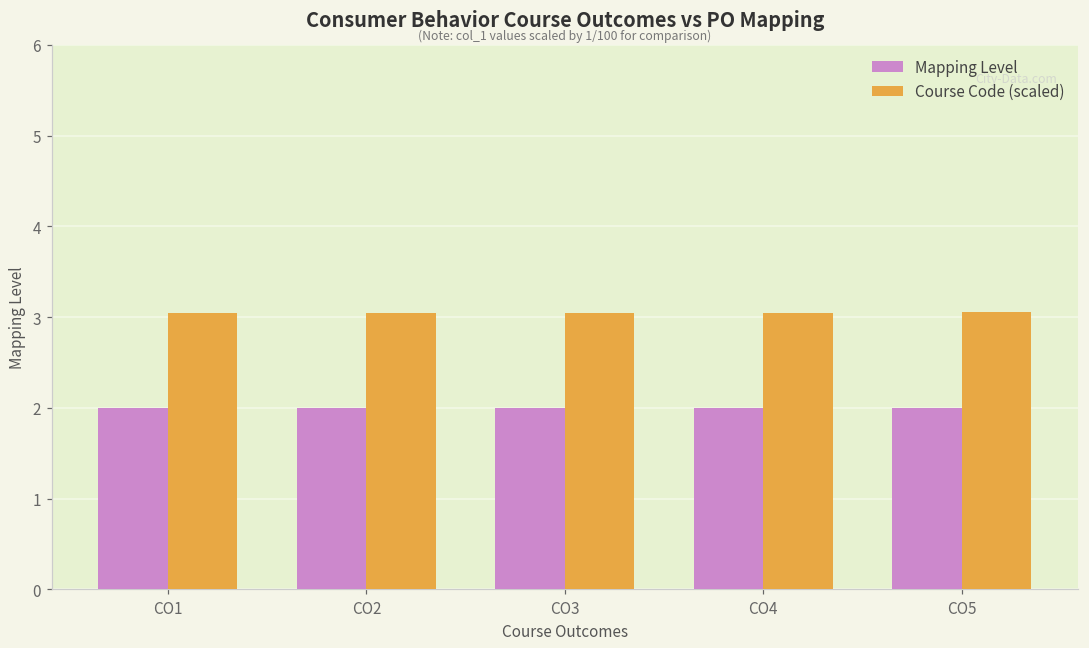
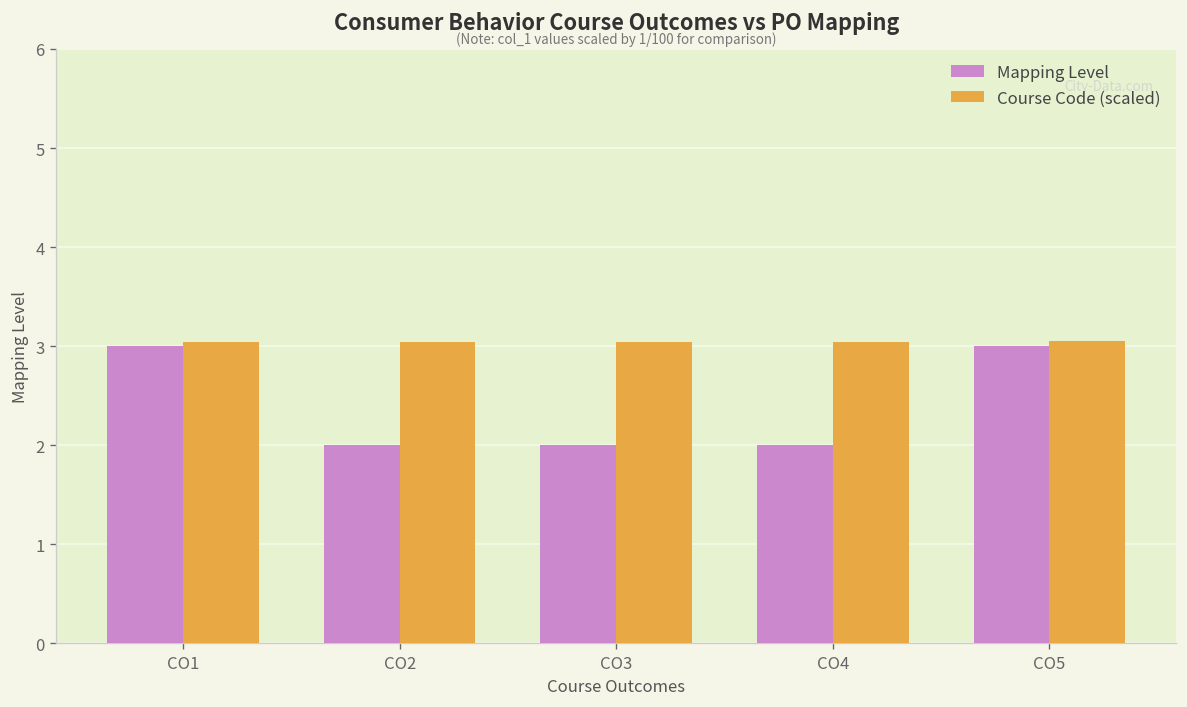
  {
    "Mapping Level": {
-     "CO1": 2,
+     "CO1": 3,
      "CO2": 2,
      "CO3": 2,
      "CO4": 2,
-     "CO5": 2
+     "CO5": 3
    },
    "Course Code (scaled)": {
      "CO1": 3.0,
      "CO2": 3.0,
      "CO3": 3.0,
      "CO4": 3.0,
      "CO5": 3.1
    }
  }
